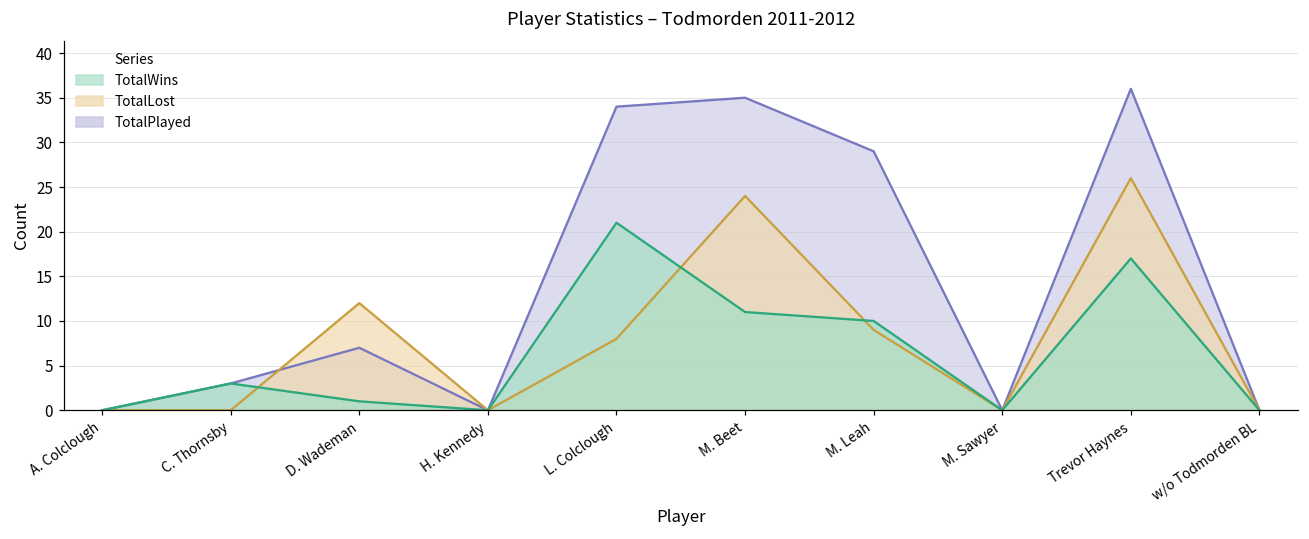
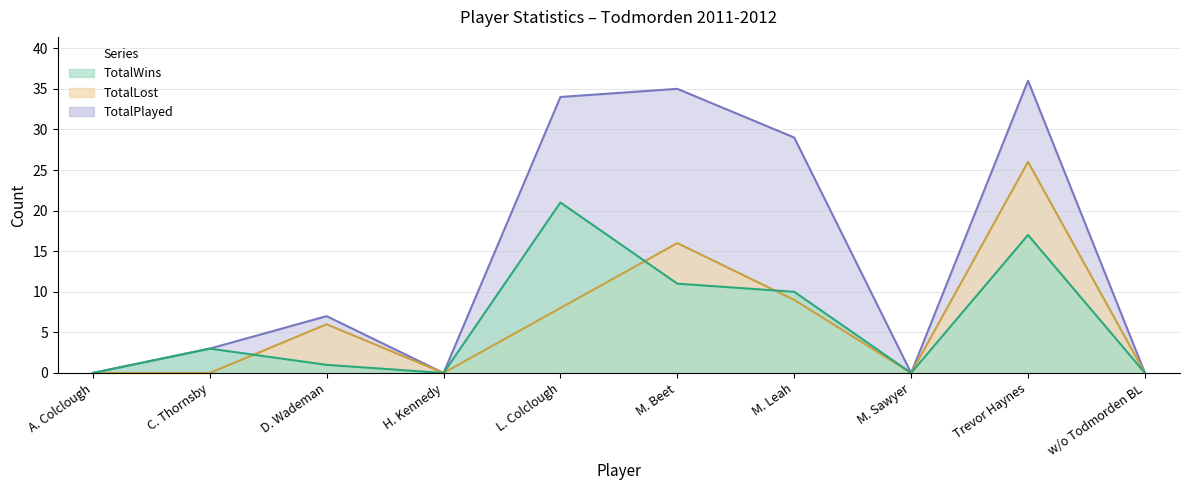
  {
    "TotalLost": {
      "C. Thornsby": 0,
-     "D. Wademan": 12,
+     "D. Wademan": 6,
      "L. Colclough": 8,
-     "M. Beet": 24,
+     "M. Beet": 16,
      "M. Leah": 9,
      "Trevor Haynes": 26
    }
  }
